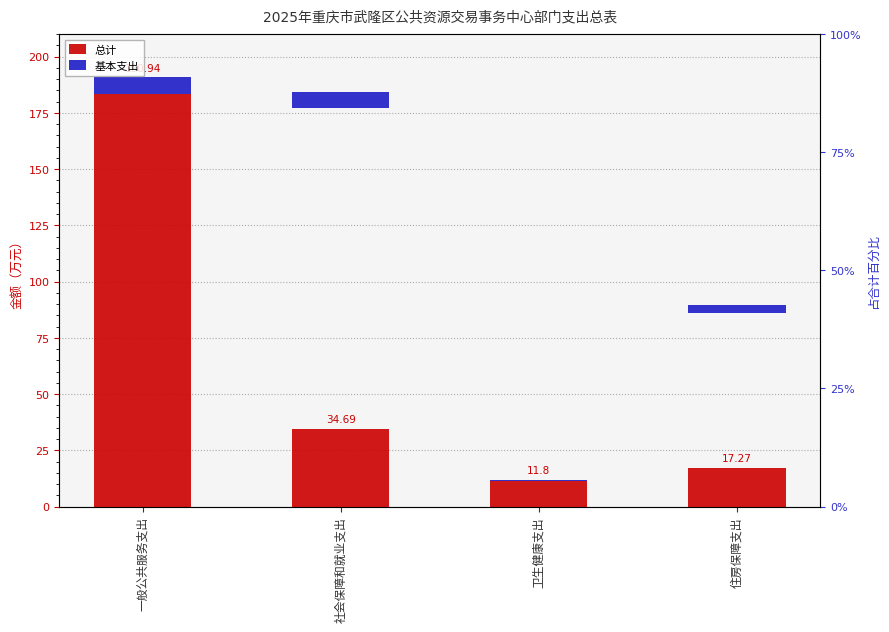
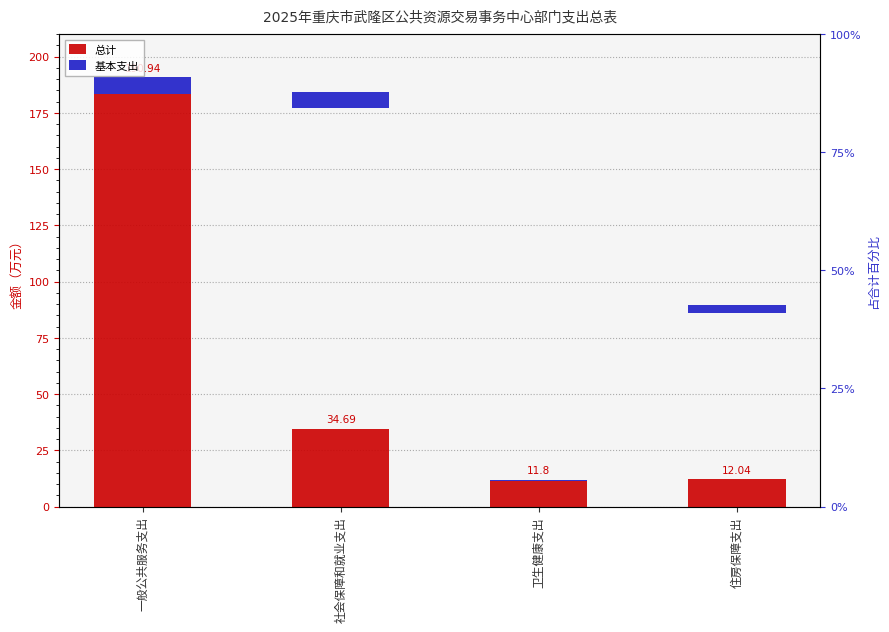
  {
    "总计": {
      "社会保障和就业支出": 34.69,
      "卫生健康支出": 11.8,
-     "住房保障支出": 17.27
+     "住房保障支出": 12.04
    }
  }
